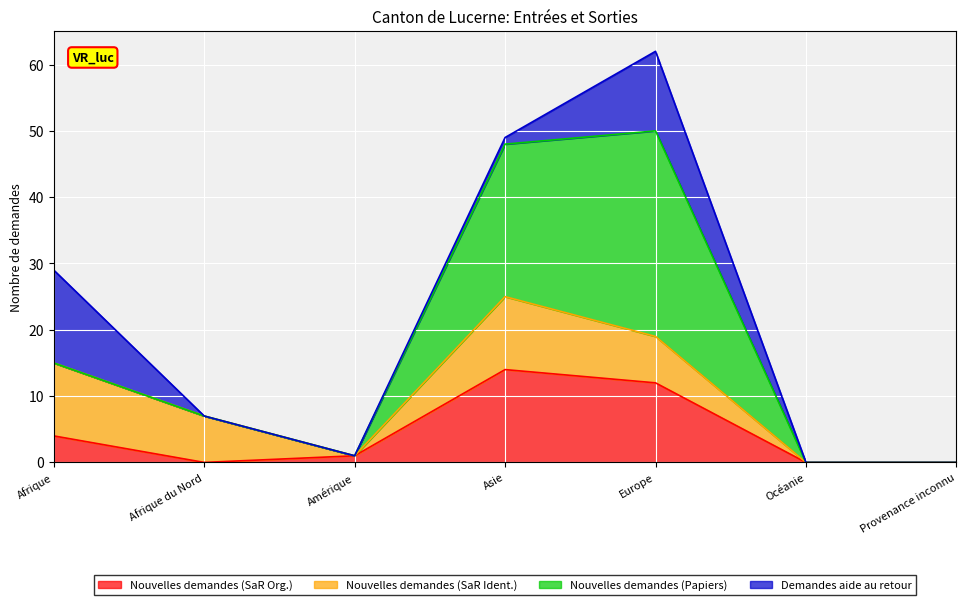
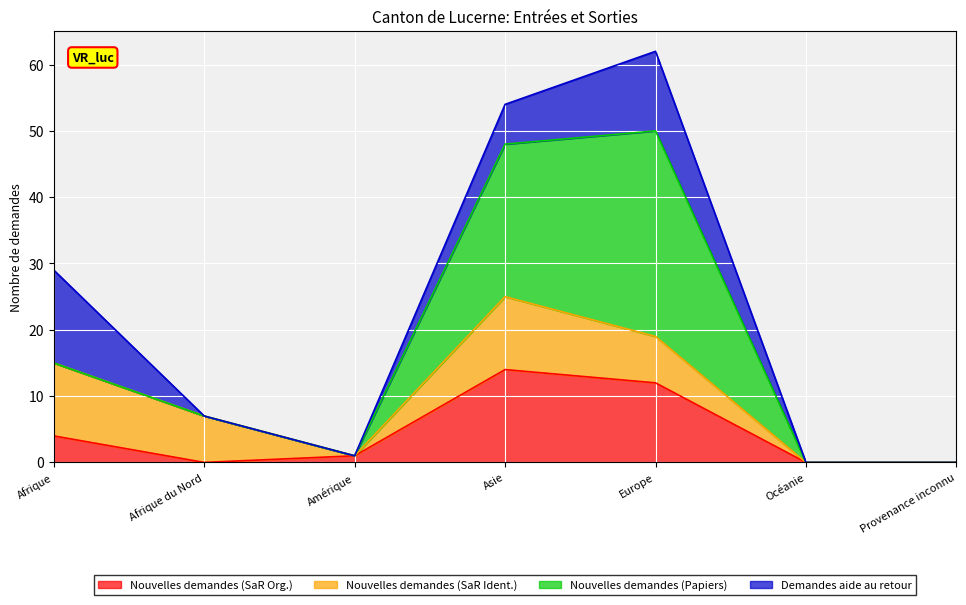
  {
    "Nouvelles demandes (SaR Org.)": {
      "Afrique": 4,
      "Afrique du Nord": 0,
      "Asie": 14,
      "Europe": 12
    },
    "Nouvelles demandes (SaR Ident.)": {
      "Asie": 11,
      "Europe": 7
    },
    "Nouvelles demandes (Papiers)": {
      "Asie": 23,
      "Europe": 31
    },
    "Demandes aide au retour": {
      "Afrique": 14,
-     "Asie": 1,
+     "Asie": 6,
      "Europe": 12
    }
  }
